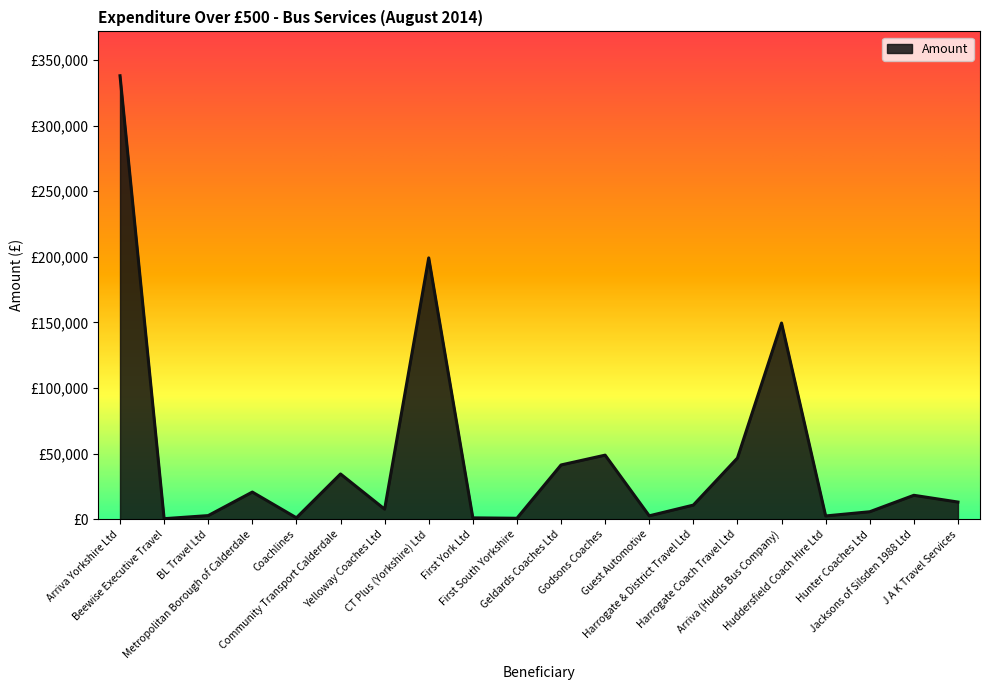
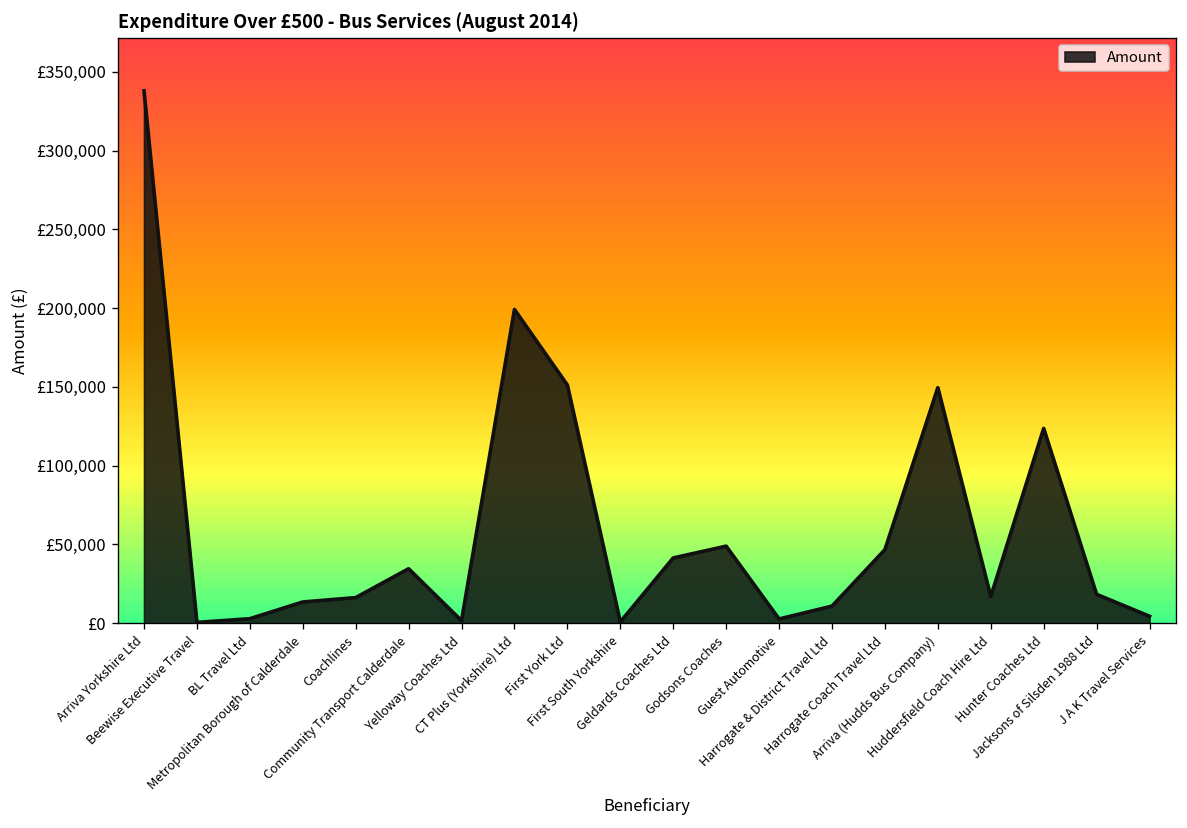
  {
    "Arriva Yorkshire Ltd": "£338,000",
    "Beewise Executive Travel": "£1,000",
    "BL Travel Ltd": "£3,000",
-   "Metropolitan Borough of Calderdale": "£21,000",
-   "Coachlines": "£1,000",
+   "Metropolitan Borough of Calderdale": "£13,000",
+   "Coachlines": "£16,000",
    "Community Transport Calderdale": "£35,000",
-   "Yelloway Coaches Ltd": "£8,000",
+   "Yelloway Coaches Ltd": "£2,000",
    "CT Plus (Yorkshire) Ltd": "£199,000",
-   "First York Ltd": "£1,000",
+   "First York Ltd": "£151,000",
    "First South Yorkshire": "£1,000",
    "Geldards Coaches Ltd": "£41,000",
    "Godsons Coaches": "£49,000",
    "Guest Automotive": "£3,000",
    "Harrogate & District Travel Ltd": "£11,000",
    "Harrogate Coach Travel Ltd": "£47,000",
    "Arriva (Hudds Bus Company)": "£150,000",
-   "Huddersfield Coach Hire Ltd": "£3,000",
-   "Hunter Coaches Ltd": "£6,000",
+   "Huddersfield Coach Hire Ltd": "£17,000",
+   "Hunter Coaches Ltd": "£124,000",
    "Jacksons of Silsden 1988 Ltd": "£18,000",
-   "J A K Travel Services": "£13,000"
+   "J A K Travel Services": "£4,000"
  }
